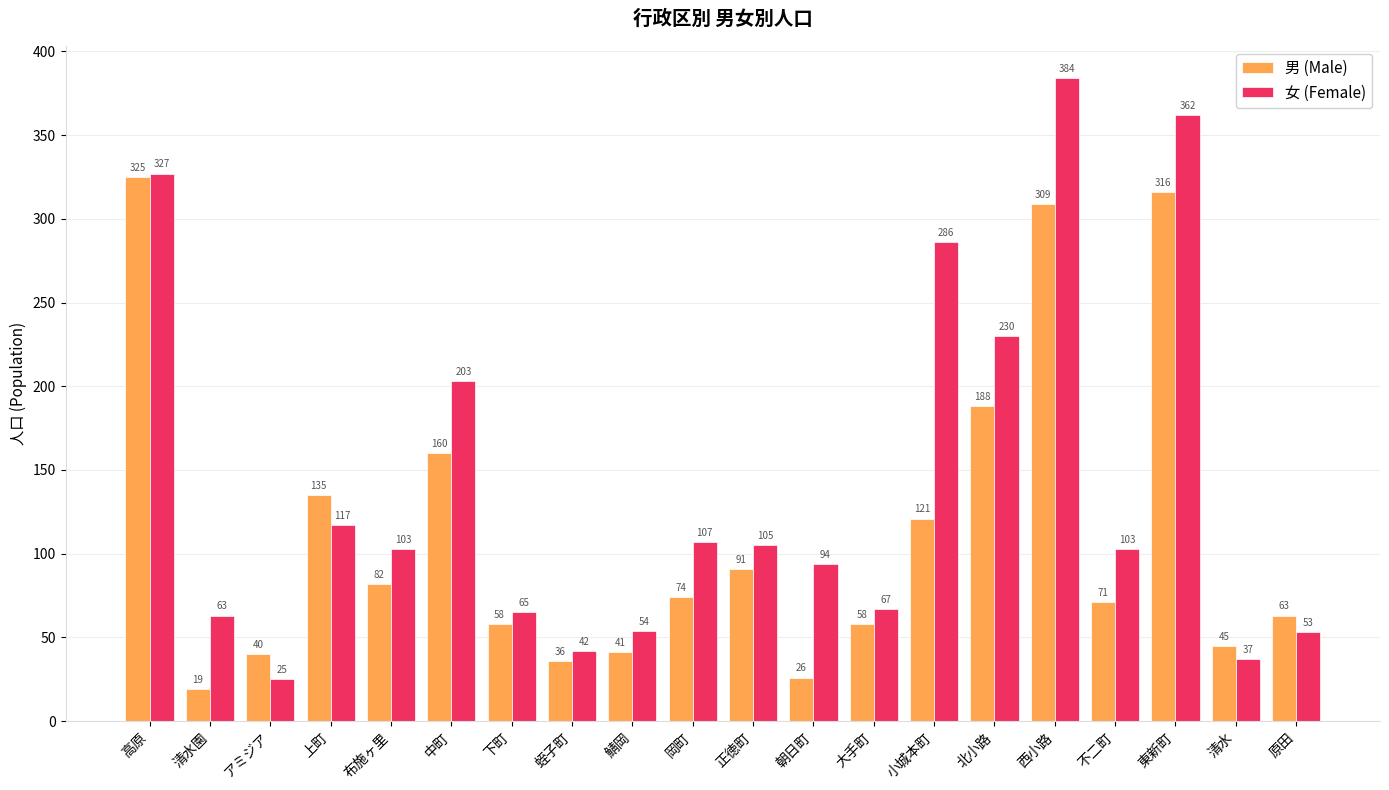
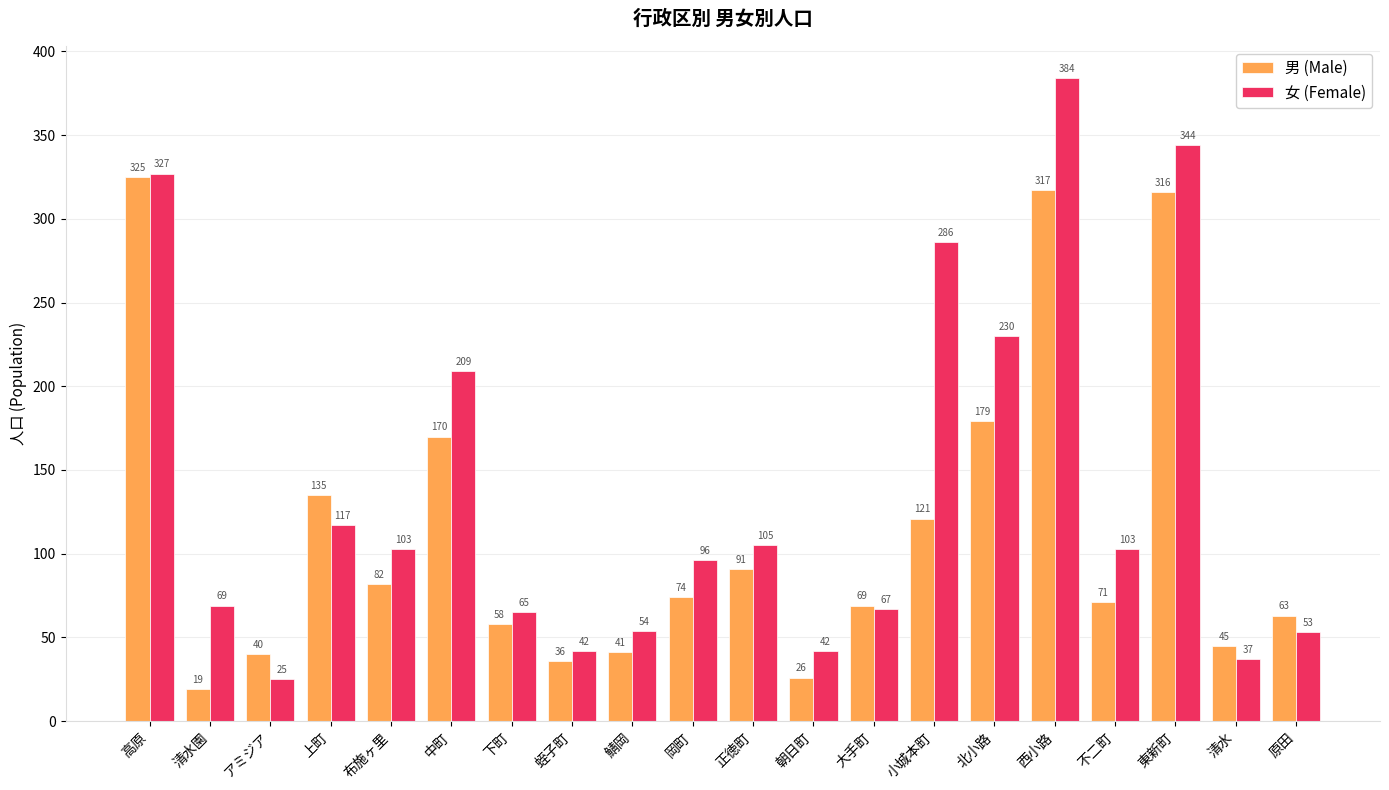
  {
    "男 (Male)": {
      "高原": 325,
      "清水園": 19,
      "アミジア": 40,
      "上町": 135,
      "布施ヶ里": 82,
-     "中町": 160,
+     "中町": 170,
      "下町": 58,
      "蛭子町": 36,
      "鯖岡": 41,
      "岡町": 74,
      "正徳町": 91,
      "朝日町": 26,
-     "大手町": 58,
+     "大手町": 69,
      "小城本町": 121,
-     "北小路": 188,
-     "西小路": 309,
+     "北小路": 179,
+     "西小路": 317,
      "不二町": 71,
      "東新町": 316,
      "清水": 45,
      "原田": 63
    },
    "女 (Female)": {
      "高原": 327,
-     "清水園": 63,
+     "清水園": 69,
      "アミジア": 25,
      "上町": 117,
      "布施ヶ里": 103,
-     "中町": 203,
+     "中町": 209,
      "下町": 65,
      "蛭子町": 42,
      "鯖岡": 54,
-     "岡町": 107,
+     "岡町": 96,
      "正徳町": 105,
-     "朝日町": 94,
+     "朝日町": 42,
      "大手町": 67,
      "小城本町": 286,
      "北小路": 230,
      "西小路": 384,
      "不二町": 103,
-     "東新町": 362,
+     "東新町": 344,
      "清水": 37,
      "原田": 53
    }
  }
